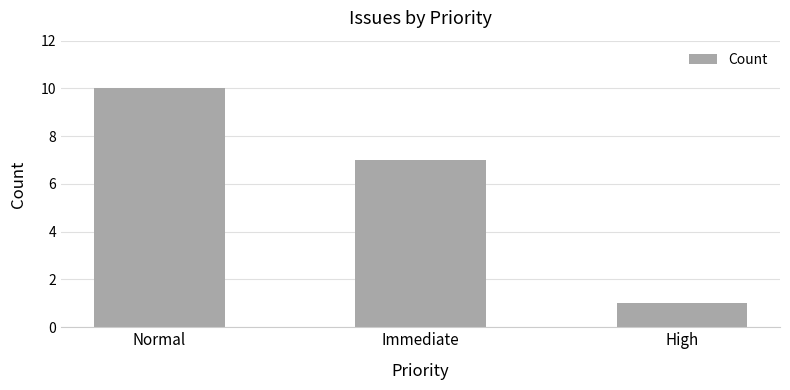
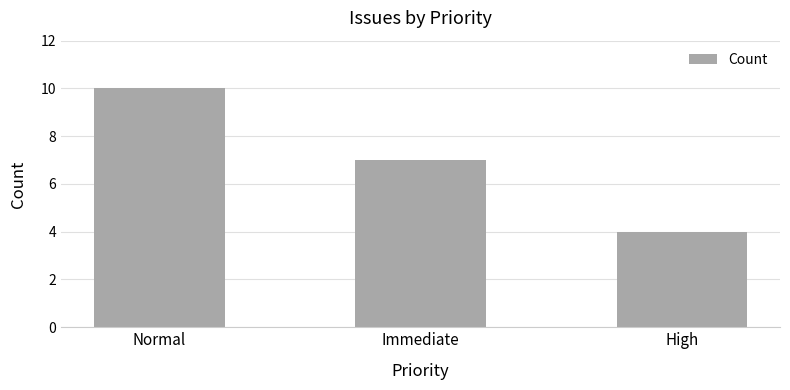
  {
    "Normal": 10,
    "Immediate": 7,
-   "High": 1
+   "High": 4
  }
